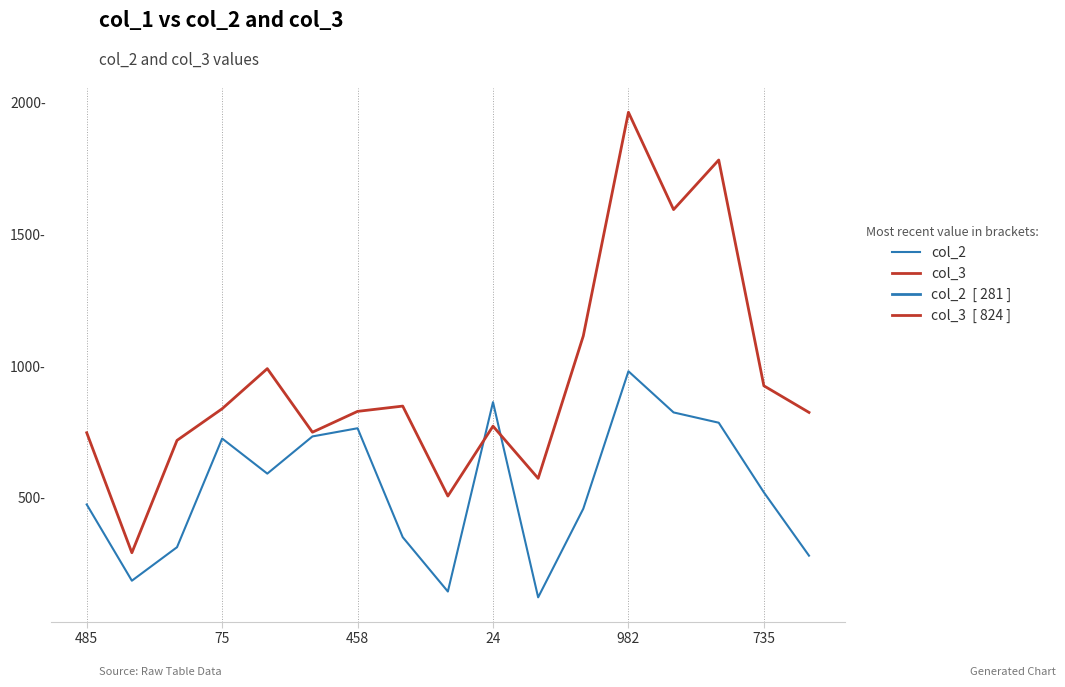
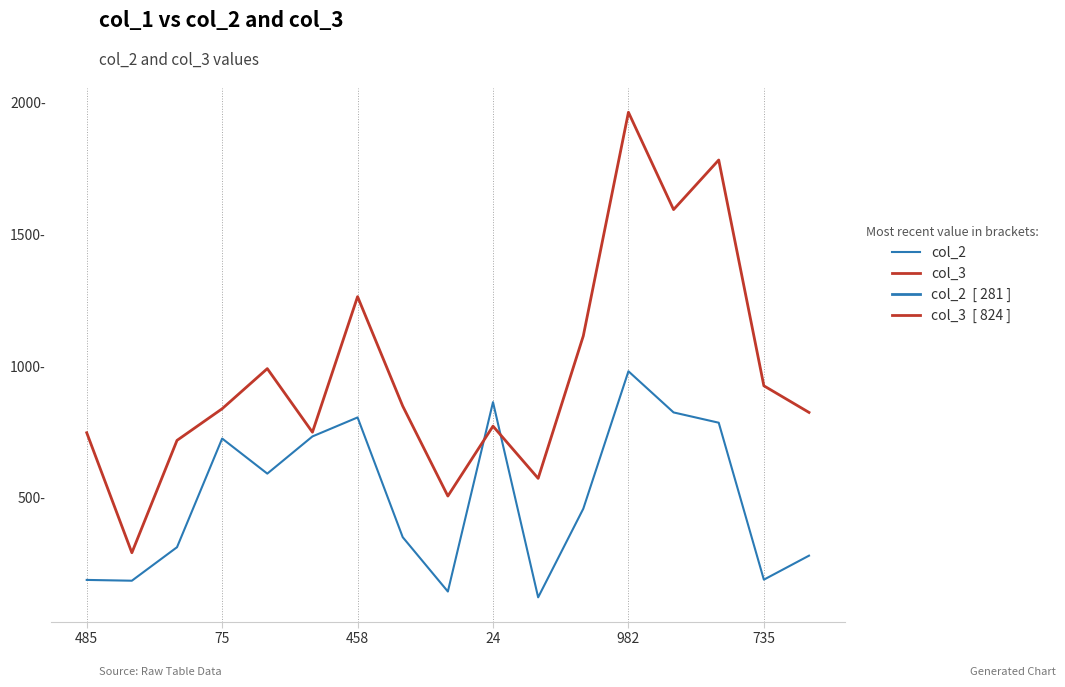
  {
    "col_2": {
-     "485": "480-",
+     "485": "190-",
      "75": "730-",
-     "458": "760-",
+     "458": "810-",
      "24": "860-",
      "982": "980-",
-     "735": "520-"
+     "735": "190-"
    },
    "col_3": {
      "485": "750-",
      "75": "840-",
-     "458": "830-",
+     "458": "1260-",
      "24": "770-",
      "982": "1960-",
      "735": "930-"
    }
  }
